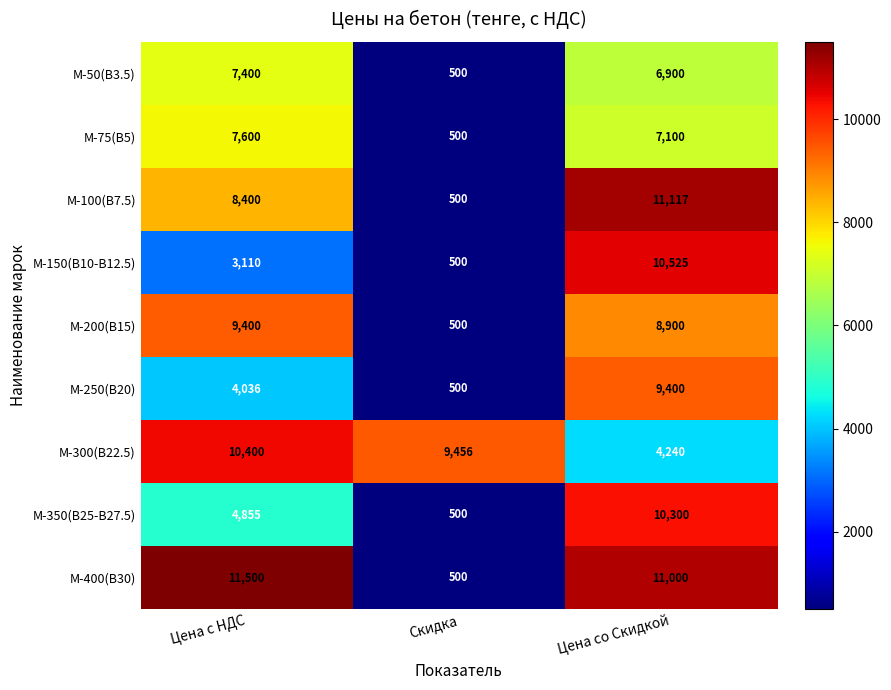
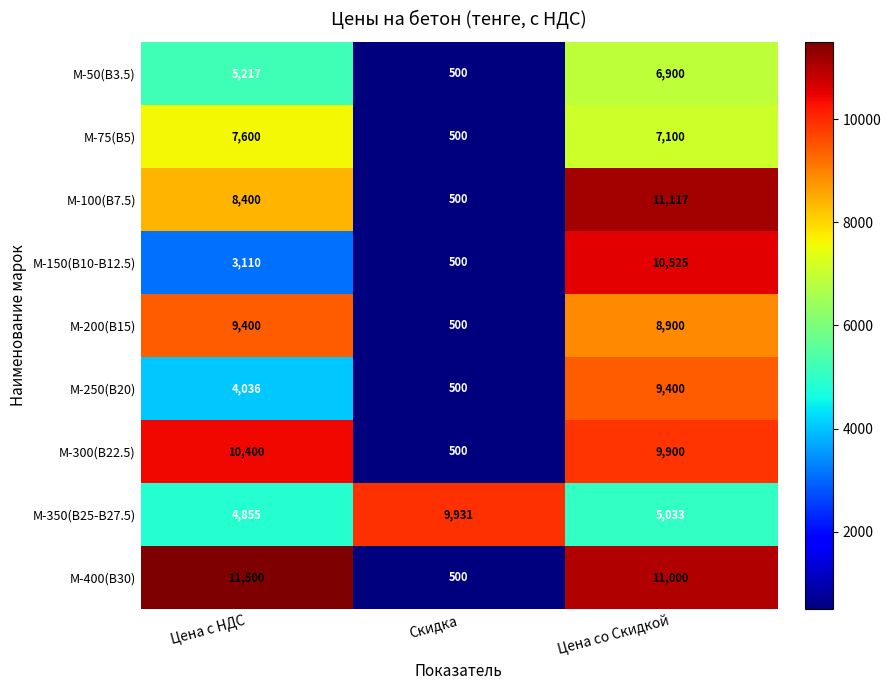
  {
    "М-50(В3.5)": {
-     "Цена с НДС": "7,400",
+     "Цена с НДС": "5,217",
      "Скидка": "500",
      "Цена со Скидкой": "6,900"
    },
    "М-75(В5)": {
      "Цена с НДС": "7,600",
      "Скидка": "500",
      "Цена со Скидкой": "7,100"
    },
    "М-100(В7.5)": {
      "Цена с НДС": "8,400",
      "Скидка": "500",
      "Цена со Скидкой": "11,117"
    },
    "М-150(В10-В12.5)": {
      "Цена с НДС": "3,110",
      "Скидка": "500",
      "Цена со Скидкой": "10,525"
    },
    "М-200(В15)": {
      "Цена с НДС": "9,400",
      "Скидка": "500",
      "Цена со Скидкой": "8,900"
    },
    "М-250(В20)": {
      "Цена с НДС": "4,036",
      "Скидка": "500",
      "Цена со Скидкой": "9,400"
    },
    "М-300(В22.5)": {
      "Цена с НДС": "10,400",
-     "Скидка": "9,456",
-     "Цена со Скидкой": "4,240"
+     "Скидка": "500",
+     "Цена со Скидкой": "9,900"
    },
    "М-350(В25-В27.5)": {
      "Цена с НДС": "4,855",
-     "Скидка": "500",
-     "Цена со Скидкой": "10,300"
+     "Скидка": "9,931",
+     "Цена со Скидкой": "5,033"
    },
    "М-400(В30)": {
      "Цена с НДС": "11,500",
      "Скидка": "500",
      "Цена со Скидкой": "11,000"
    }
  }
